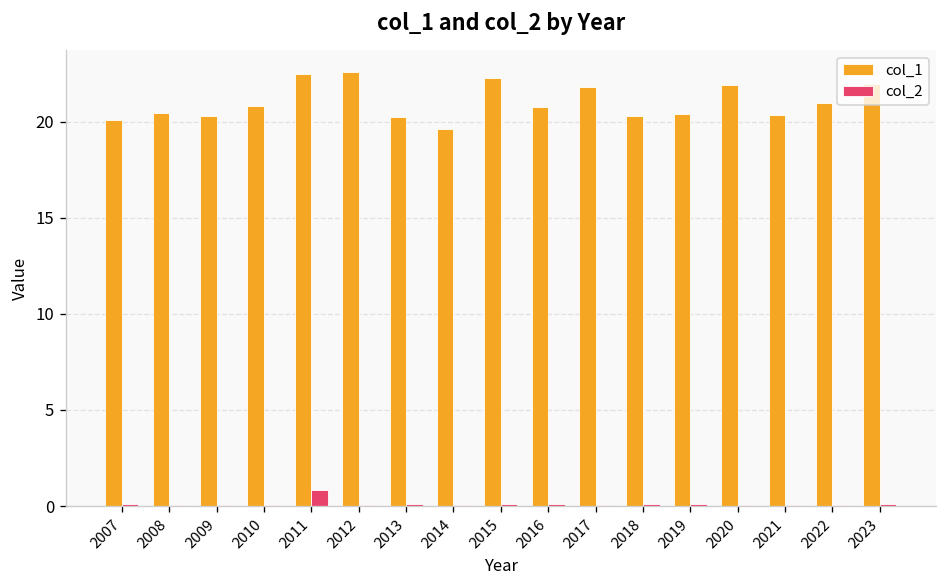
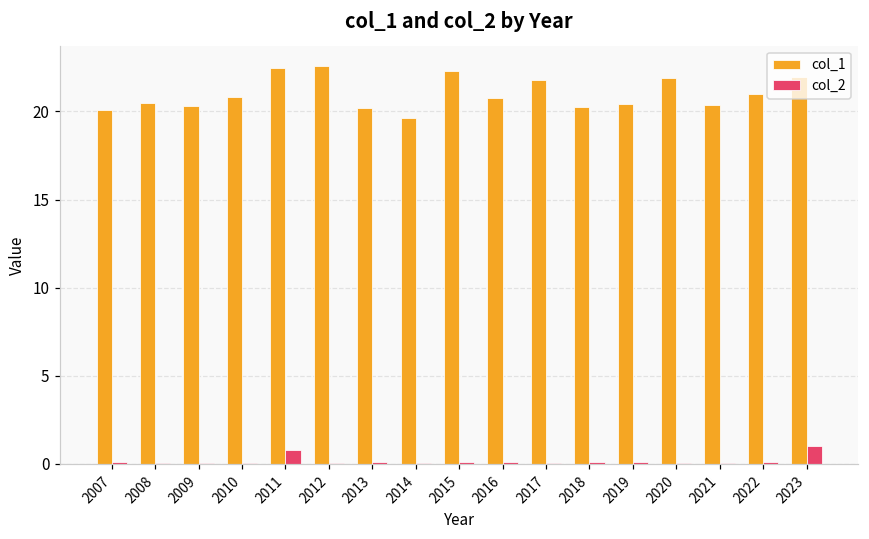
  {
    "col_1": {
      "2007": 20.1,
      "2008": 20.5,
      "2009": 20.3,
      "2010": 20.8,
      "2011": 22.5,
      "2012": 22.6,
      "2013": 20.2,
      "2014": 19.6,
      "2015": 22.3,
      "2016": 20.8,
      "2017": 21.8,
      "2018": 20.3,
      "2019": 20.4,
      "2020": 21.9,
      "2021": 20.4,
      "2022": 21.0
    },
    "col_2": {
      "2011": 0.8,
-     "2023": 0.1
+     "2023": 1.0
    }
  }
